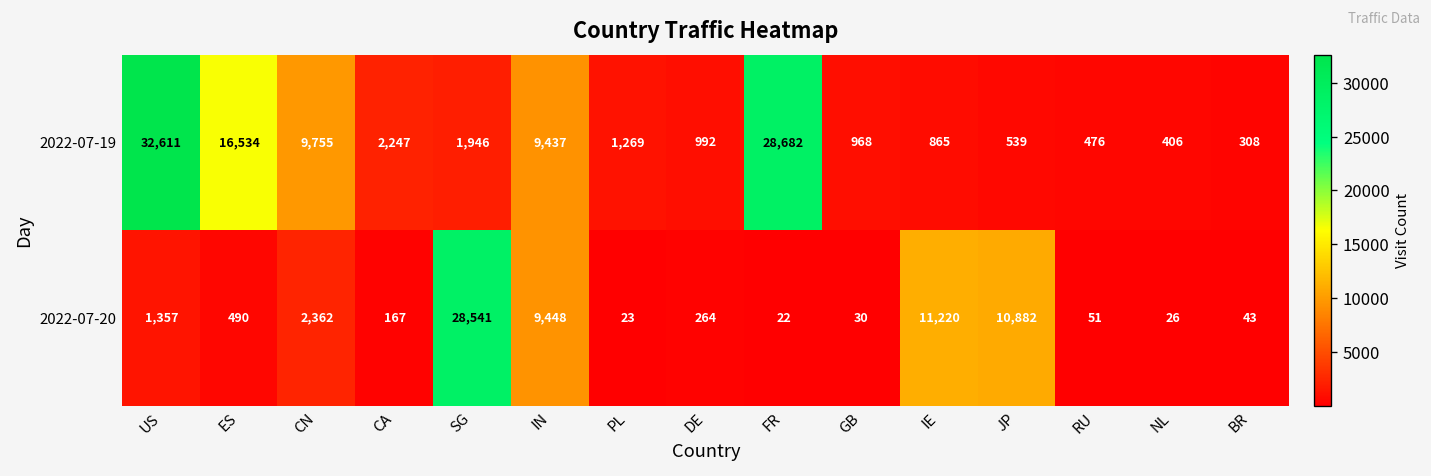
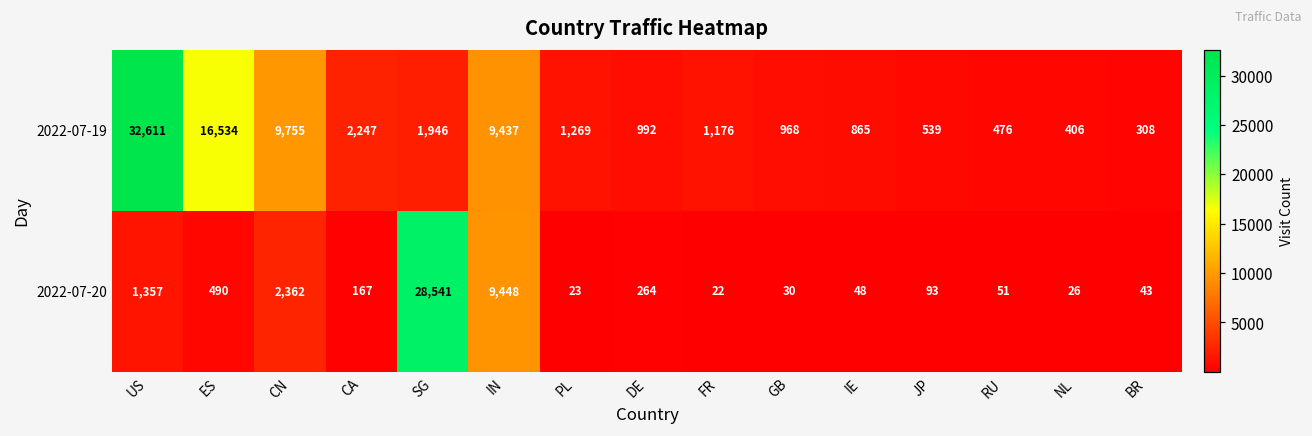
  {
    "2022-07-19": {
      "US": "32,611",
      "ES": "16,534",
      "CN": "9,755",
      "CA": "2,247",
      "SG": "1,946",
      "IN": "9,437",
      "PL": "1,269",
      "DE": "992",
-     "FR": "28,682",
+     "FR": "1,176",
      "GB": "968",
      "IE": "865",
      "JP": "539",
      "RU": "476",
      "NL": "406",
      "BR": "308"
    },
    "2022-07-20": {
      "US": "1,357",
      "ES": "490",
      "CN": "2,362",
      "CA": "167",
      "SG": "28,541",
      "IN": "9,448",
      "PL": "23",
      "DE": "264",
      "FR": "22",
      "GB": "30",
-     "IE": "11,220",
-     "JP": "10,882",
+     "IE": "48",
+     "JP": "93",
      "RU": "51",
      "NL": "26",
      "BR": "43"
    }
  }
